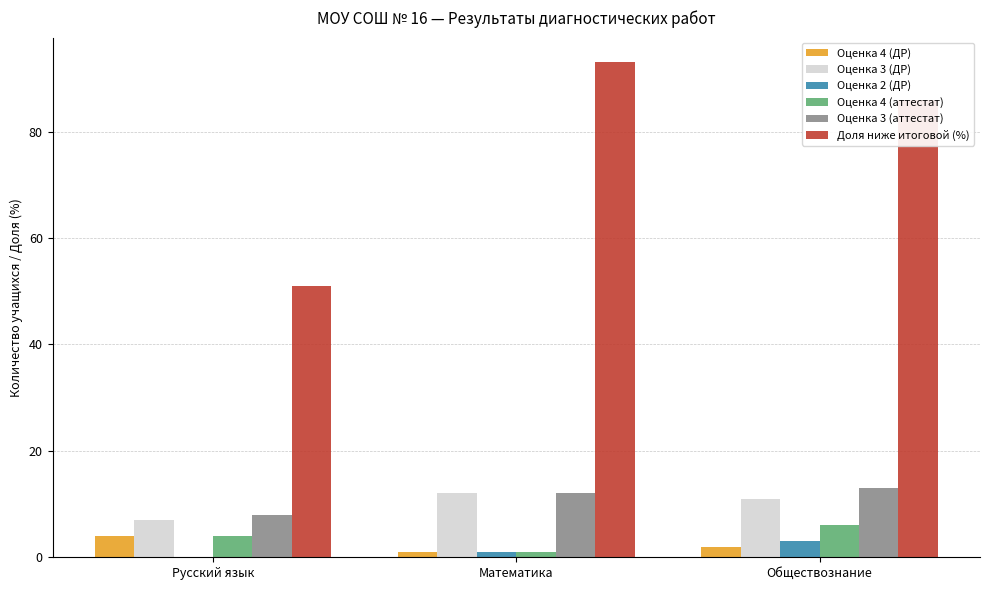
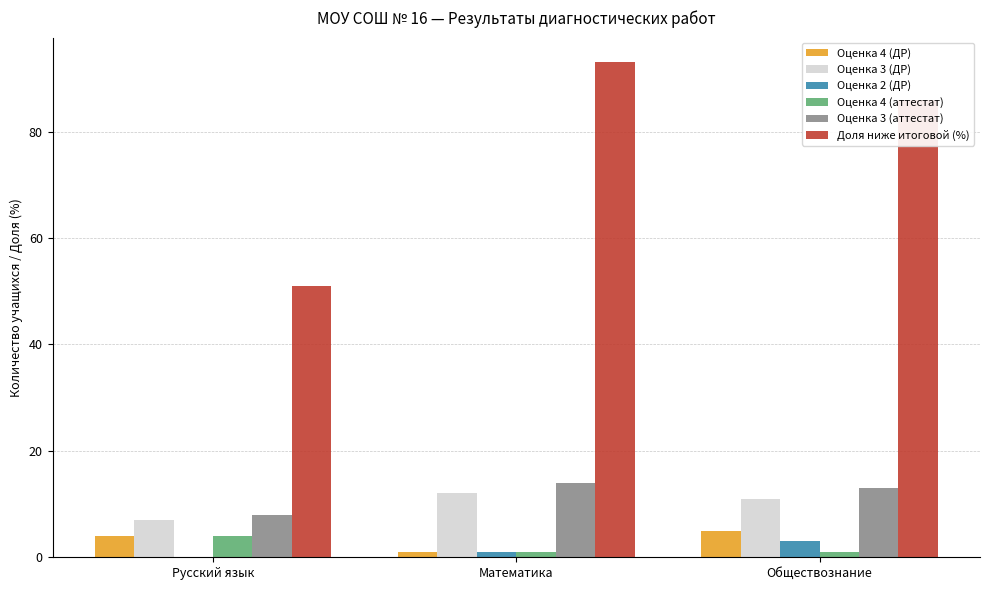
  {
    "Оценка 4 (ДР)": {
      "Русский язык": 4,
      "Математика": 1,
-     "Обществознание": 2
+     "Обществознание": 5
    },
    "Оценка 3 (ДР)": {
      "Русский язык": 7,
      "Математика": 12,
      "Обществознание": 11
    },
    "Оценка 2 (ДР)": {
      "Русский язык": 0,
      "Математика": 1,
      "Обществознание": 3
    },
    "Оценка 4 (аттестат)": {
      "Русский язык": 4,
      "Математика": 1,
-     "Обществознание": 6
+     "Обществознание": 1
    },
    "Оценка 3 (аттестат)": {
      "Русский язык": 8,
-     "Математика": 12,
+     "Математика": 14,
      "Обществознание": 13
    },
    "Доля ниже итоговой (%)": {
      "Русский язык": 51,
      "Математика": 93
    }
  }
